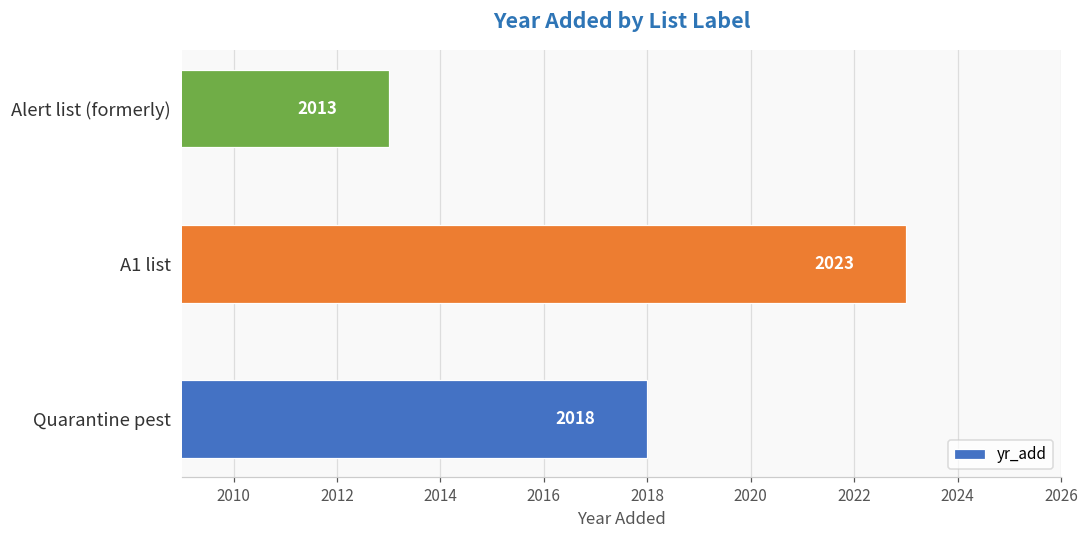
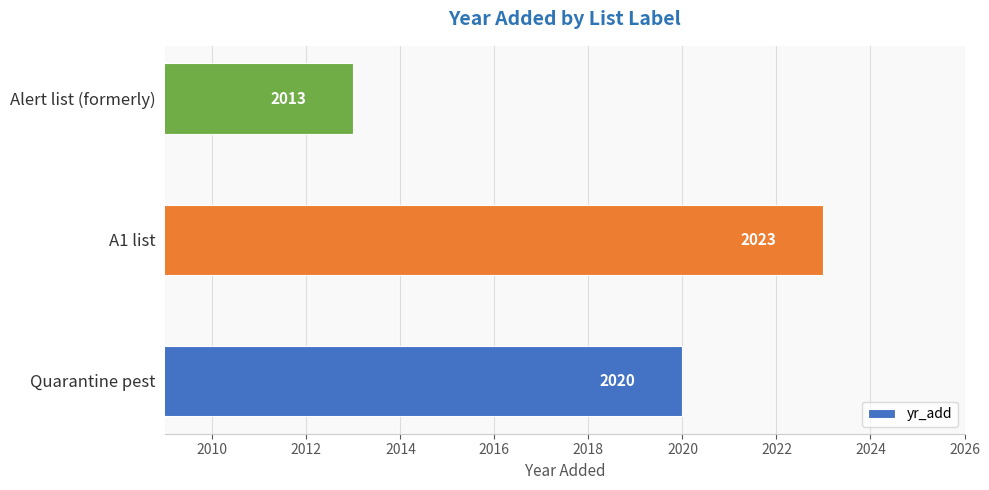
  {
    "Alert list (formerly)": 2013,
    "A1 list": 2023,
-   "Quarantine pest": 2018
+   "Quarantine pest": 2020
  }
